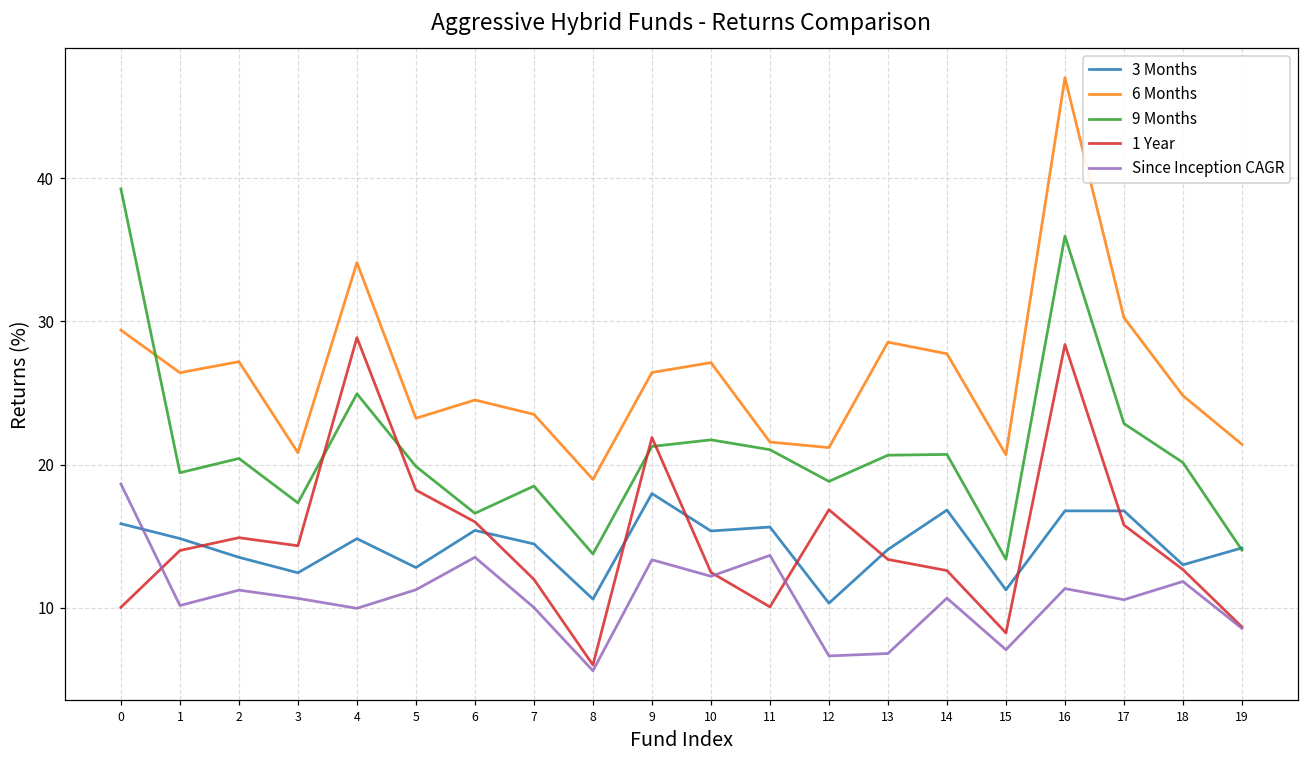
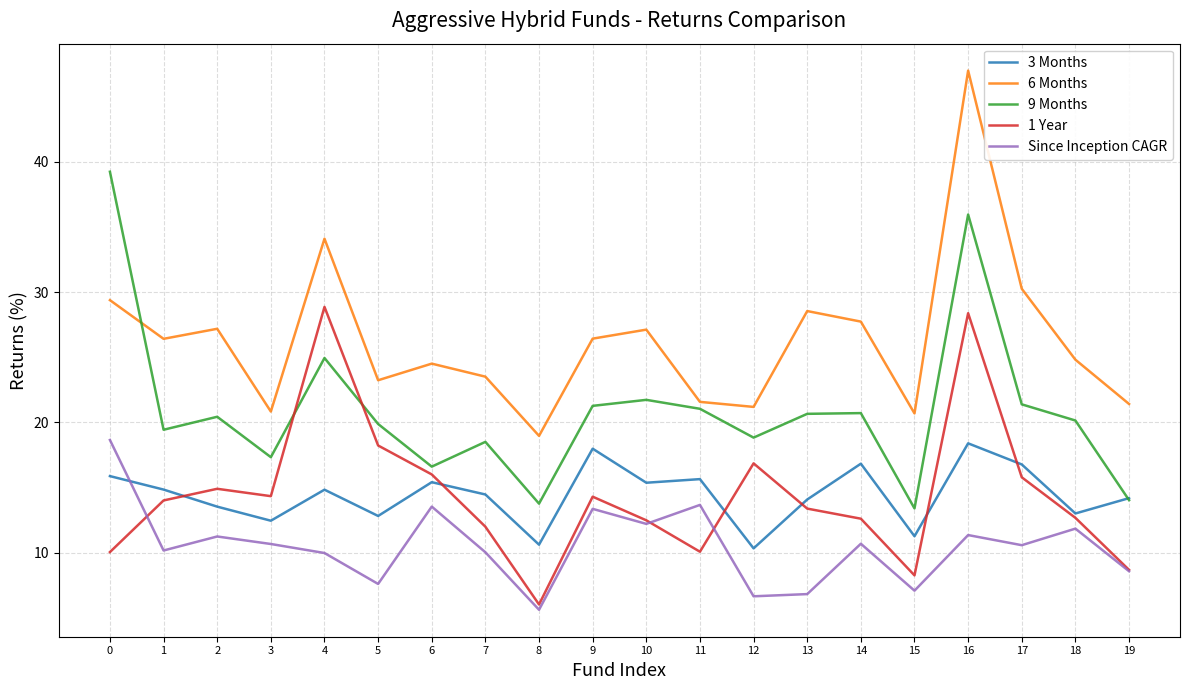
  {
    "3 Months": {
      "0": 15.9,
      "1": 14.8,
      "2": 13.5,
      "3": 12.4,
      "4": 14.8,
      "5": 12.8,
      "6": 15.4,
      "7": 14.5,
      "8": 10.6,
      "9": 18.0,
      "10": 15.4,
      "11": 15.6,
      "12": 10.3,
      "13": 14.1,
      "14": 16.8,
      "15": 11.3,
-     "16": 16.8,
+     "16": 18.4,
      "17": 16.8,
      "18": 13.0
    },
    "6 Months": {
      "0": 29.4,
      "1": 26.4,
      "2": 27.2,
      "3": 20.8,
      "4": 34.1,
      "5": 23.2,
      "6": 24.5,
      "7": 23.5,
      "8": 19.0,
      "9": 26.4,
      "10": 27.1,
      "11": 21.6,
      "12": 21.2,
      "13": 28.5,
      "14": 27.7,
      "15": 20.7,
      "16": 47.0,
      "17": 30.3,
      "18": 24.8,
      "19": 21.4
    },
    "9 Months": {
      "0": 39.2,
      "1": 19.4,
      "2": 20.4,
      "3": 17.3,
      "4": 24.9,
      "5": 19.9,
      "6": 16.6,
      "7": 18.5,
      "8": 13.8,
      "9": 21.3,
      "10": 21.7,
      "11": 21.0,
      "12": 18.8,
      "13": 20.7,
      "14": 20.7,
      "15": 13.4,
      "16": 36.0,
-     "17": 22.9,
+     "17": 21.4,
      "18": 20.1
    },
    "1 Year": {
      "0": 10.0,
      "1": 14.0,
      "2": 14.9,
      "3": 14.3,
      "4": 28.9,
      "5": 18.2,
      "6": 16.0,
      "7": 12.0,
      "8": 6.0,
-     "9": 21.9,
+     "9": 14.3,
      "10": 12.5,
      "11": 10.1,
      "12": 16.8,
      "13": 13.4,
      "14": 12.6,
      "15": 8.2,
      "16": 28.4,
      "17": 15.8,
      "18": 12.7
    },
    "Since Inception CAGR": {
      "0": 18.6,
      "1": 10.2,
      "2": 11.2,
      "3": 10.7,
      "4": 10.0,
-     "5": 11.3,
+     "5": 7.6,
      "6": 13.5,
      "7": 10.0,
      "8": 5.6,
      "9": 13.4,
      "10": 12.2,
      "11": 13.7,
      "12": 6.6,
      "13": 6.8,
      "14": 10.7,
      "15": 7.1,
      "16": 11.3,
      "17": 10.6,
      "18": 11.8
    }
  }
